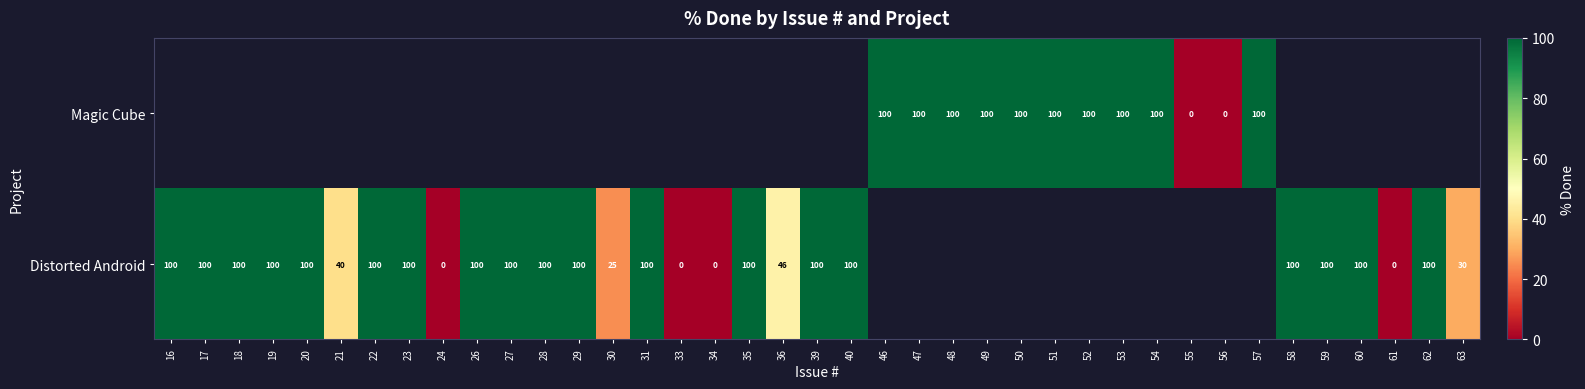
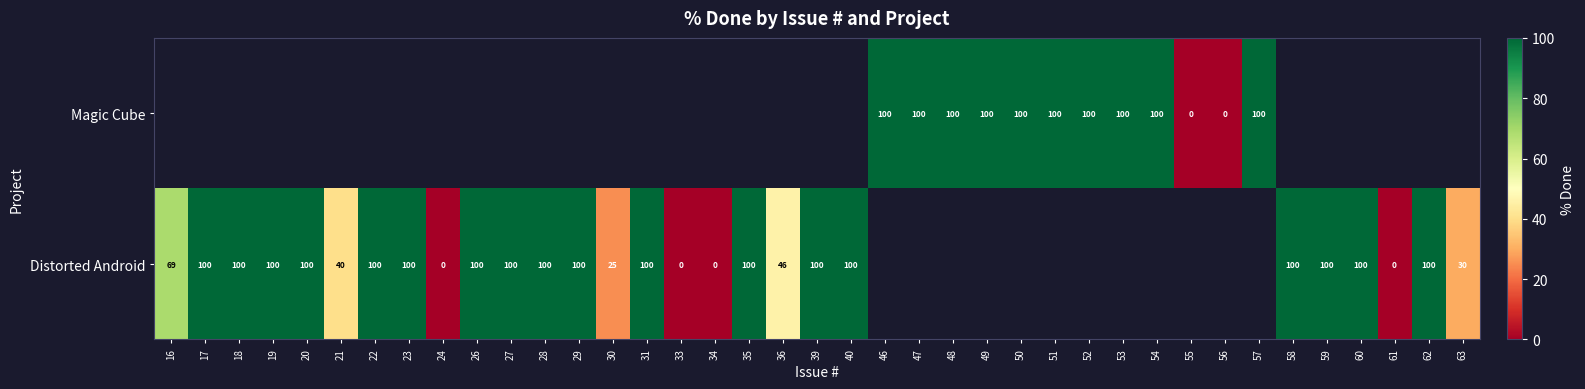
  {
    "Magic Cube": {
      "46": 100,
      "47": 100,
      "48": 100,
      "49": 100,
      "50": 100,
      "51": 100,
      "52": 100,
      "53": 100,
      "54": 100,
      "55": 0,
      "56": 0,
      "57": 100
    },
    "Distorted Android": {
-     "16": 100,
+     "16": 69,
      "17": 100,
      "18": 100,
      "19": 100,
      "20": 100,
      "21": 40,
      "22": 100,
      "23": 100,
      "24": 0,
      "26": 100,
      "27": 100,
      "28": 100,
      "29": 100,
      "30": 25,
      "31": 100,
      "33": 0,
      "34": 0,
      "35": 100,
      "36": 46,
      "39": 100,
      "40": 100,
      "58": 100,
      "59": 100,
      "60": 100,
      "61": 0,
      "62": 100,
      "63": 30
    }
  }
